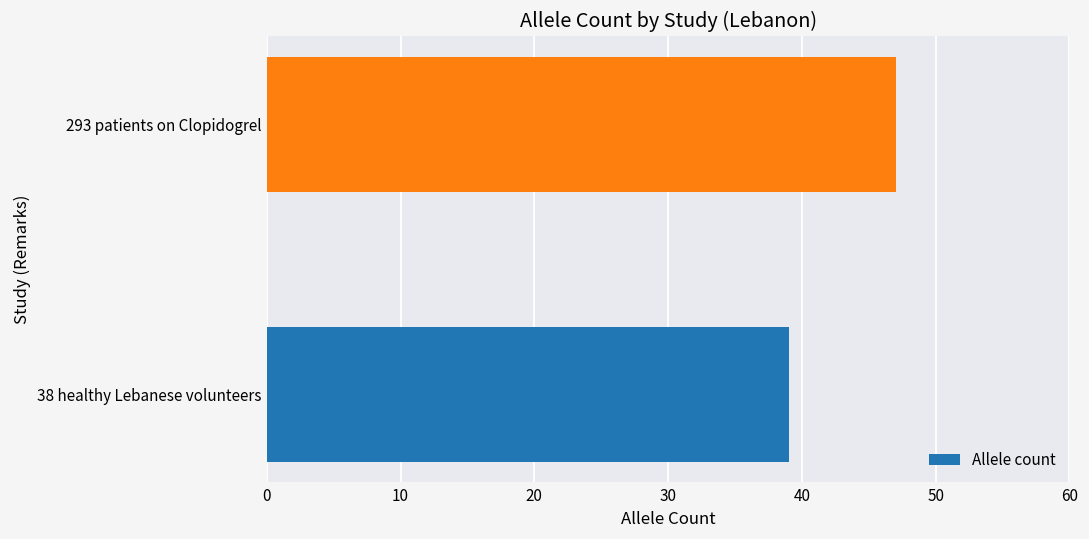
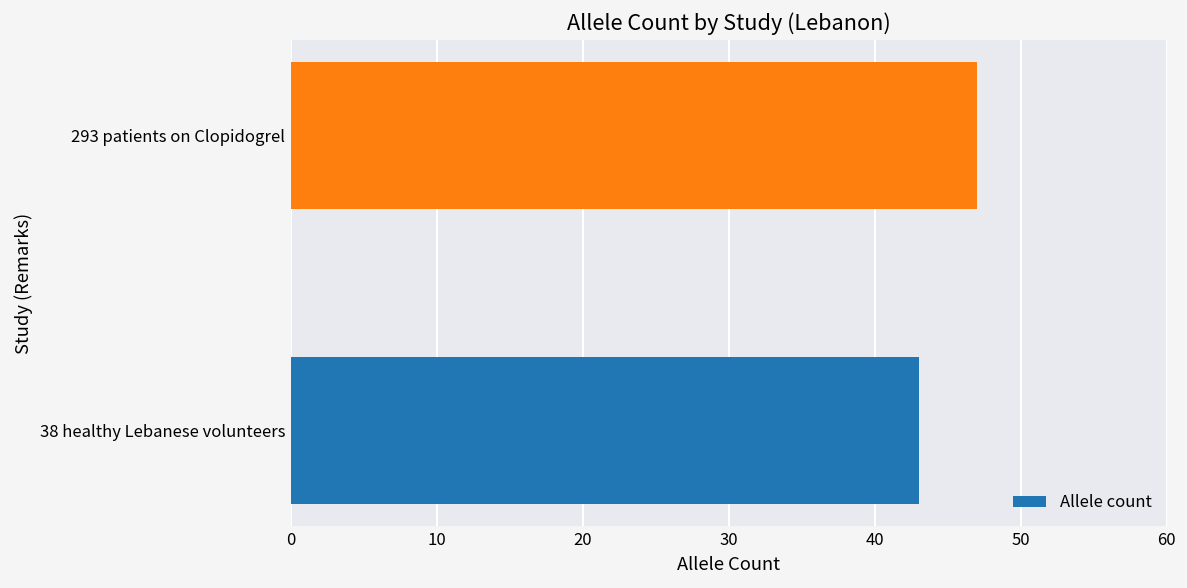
  {
    "293 patients on Clopidogrel": 47,
-   "38 healthy Lebanese volunteers": 39
+   "38 healthy Lebanese volunteers": 43
  }
